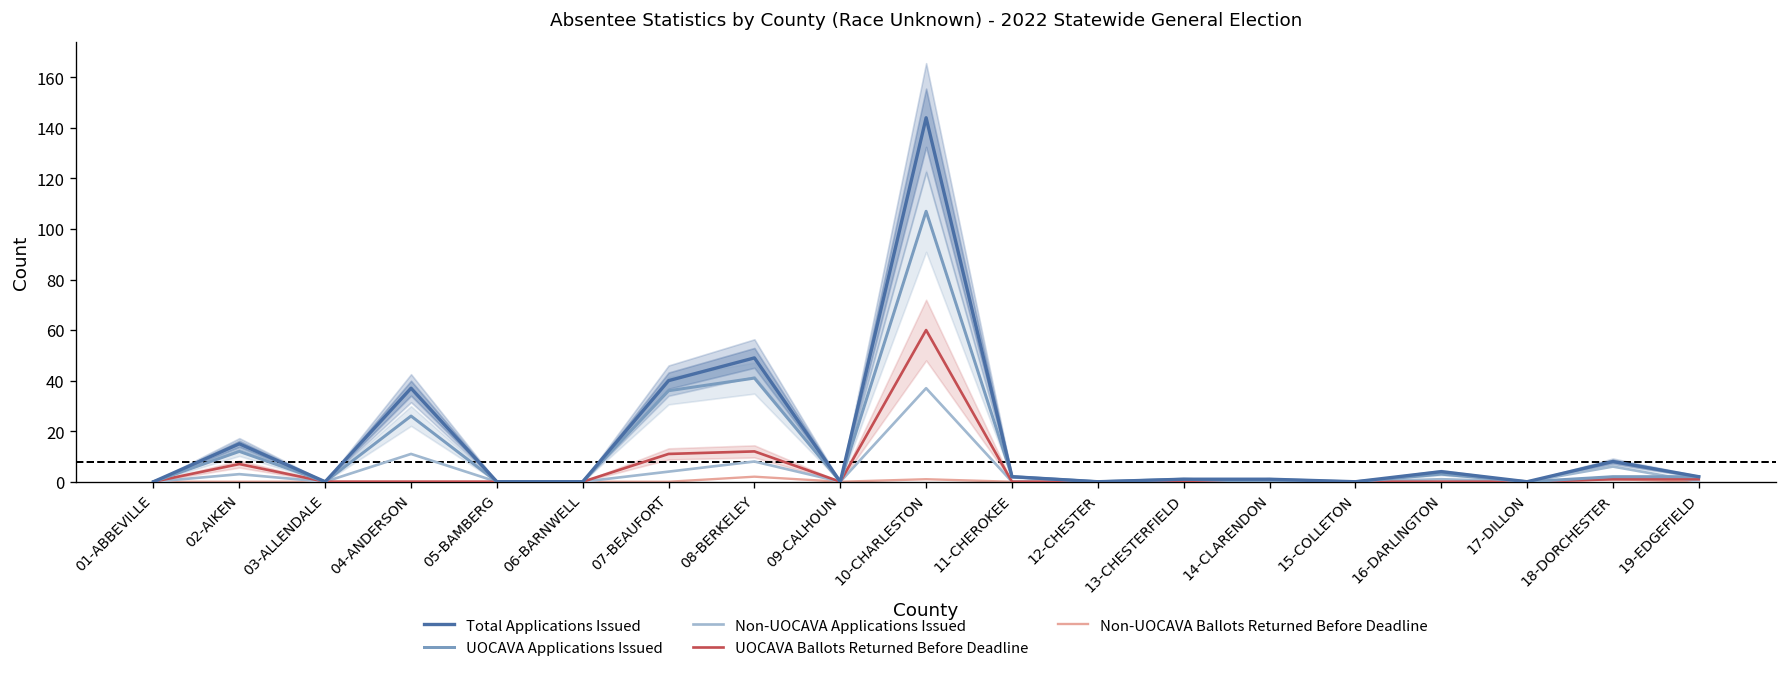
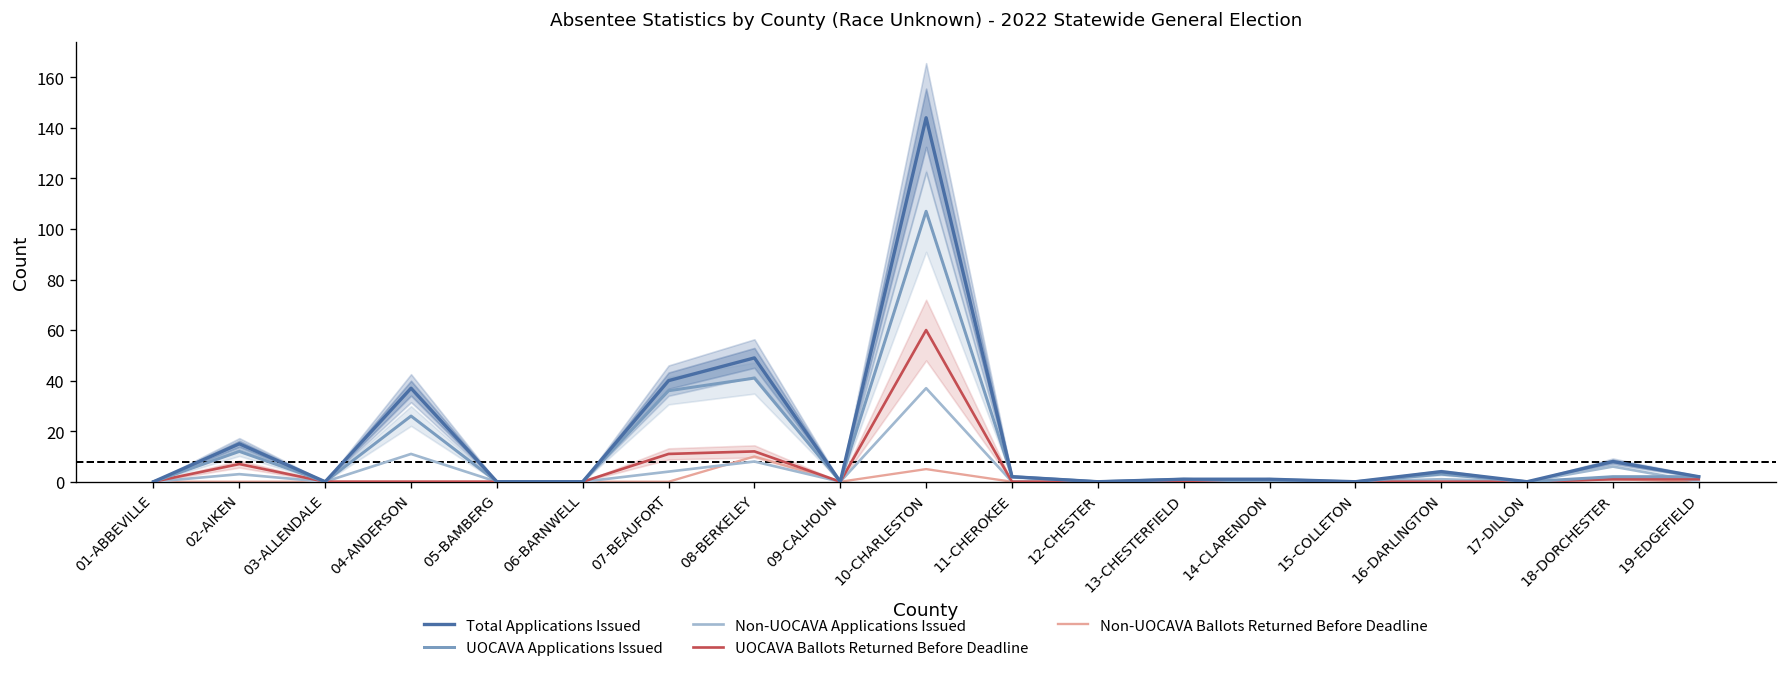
  {
    "Non-UOCAVA Ballots Returned Before Deadline": {
      "02-AIKEN": 0,
      "07-BEAUFORT": 0,
-     "08-BERKELEY": 2,
-     "10-CHARLESTON": 1
+     "08-BERKELEY": 10,
+     "10-CHARLESTON": 5
    }
  }
